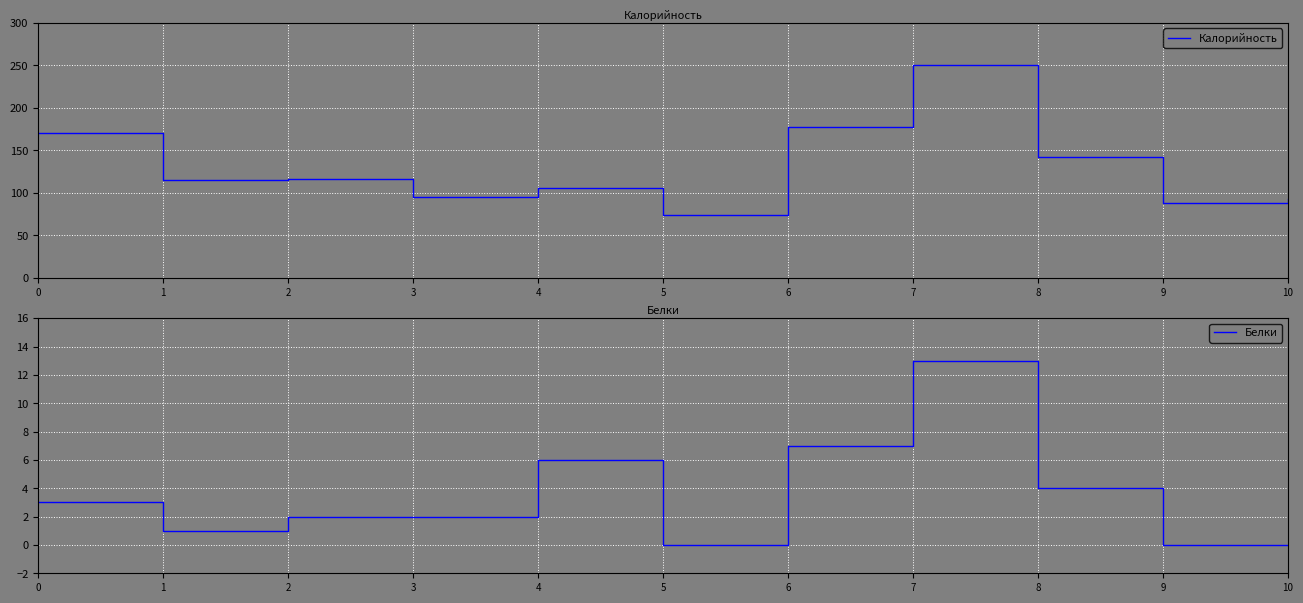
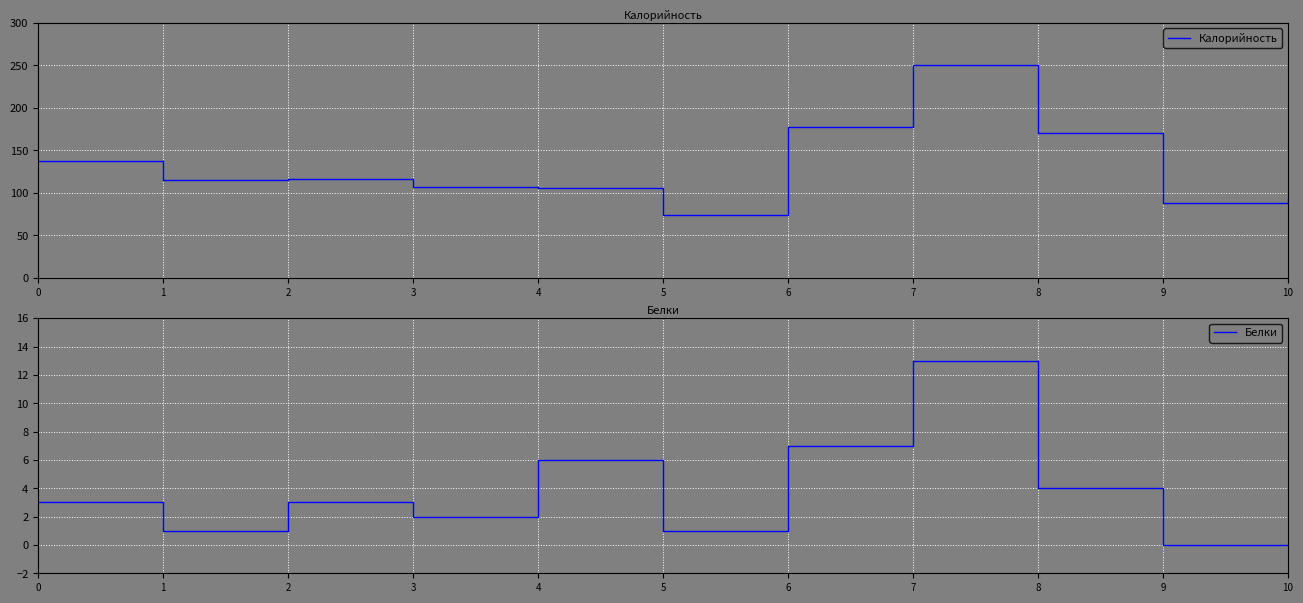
  {
    "Калорийность": {
-     "0": 170,
+     "0": 140,
      "1": 120,
      "2": 120,
-     "3": 100,
+     "3": 110,
      "4": 110,
      "5": 70,
      "6": 180,
      "7": 250,
-     "8": 140,
+     "8": 170,
      "9": 90,
      "10": 90
    },
    "Белки": {
      "0": 3,
      "1": 1,
-     "2": 2,
+     "2": 3,
      "3": 2,
      "4": 6,
-     "5": 0,
+     "5": 1,
      "6": 7,
      "7": 13,
      "8": 4,
      "9": 0,
      "10": 0
    }
  }
